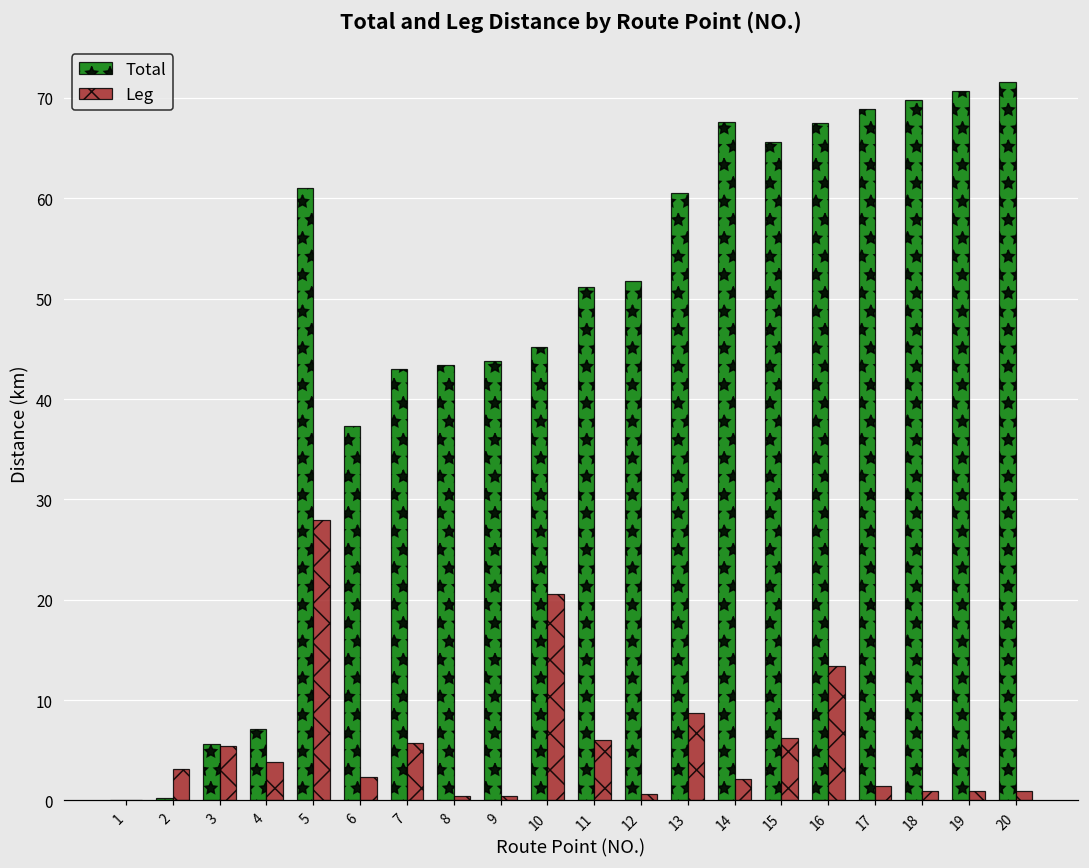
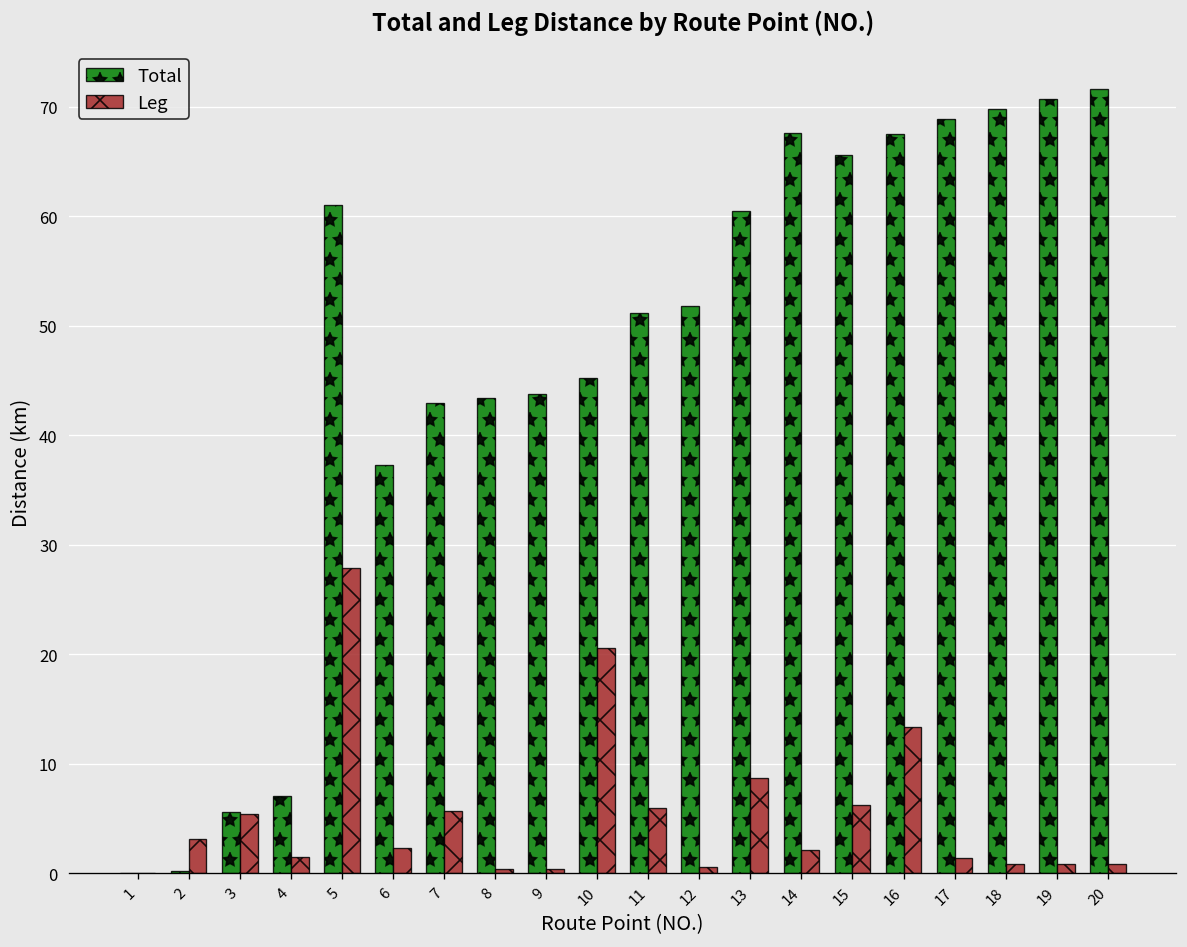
  {
    "Total": {
      "1": 0,
      "3": 6,
      "4": 7,
      "5": 61,
      "6": 37,
      "7": 43,
      "8": 43,
      "9": 44,
      "10": 45,
      "11": 51,
      "12": 52,
      "13": 61,
      "14": 68,
      "15": 66,
      "16": 68,
      "17": 69,
      "18": 70,
      "19": 71,
      "20": 72
    },
    "Leg": {
      "1": 0,
      "2": 3,
      "3": 5,
-     "4": 4,
+     "4": 2,
      "5": 28,
      "6": 2,
      "7": 6,
      "8": 0,
      "9": 0,
      "10": 21,
      "11": 6,
      "12": 1,
      "13": 9,
      "14": 2,
      "15": 6,
      "16": 13,
      "17": 1,
      "18": 1,
      "19": 1,
      "20": 1
    }
  }
